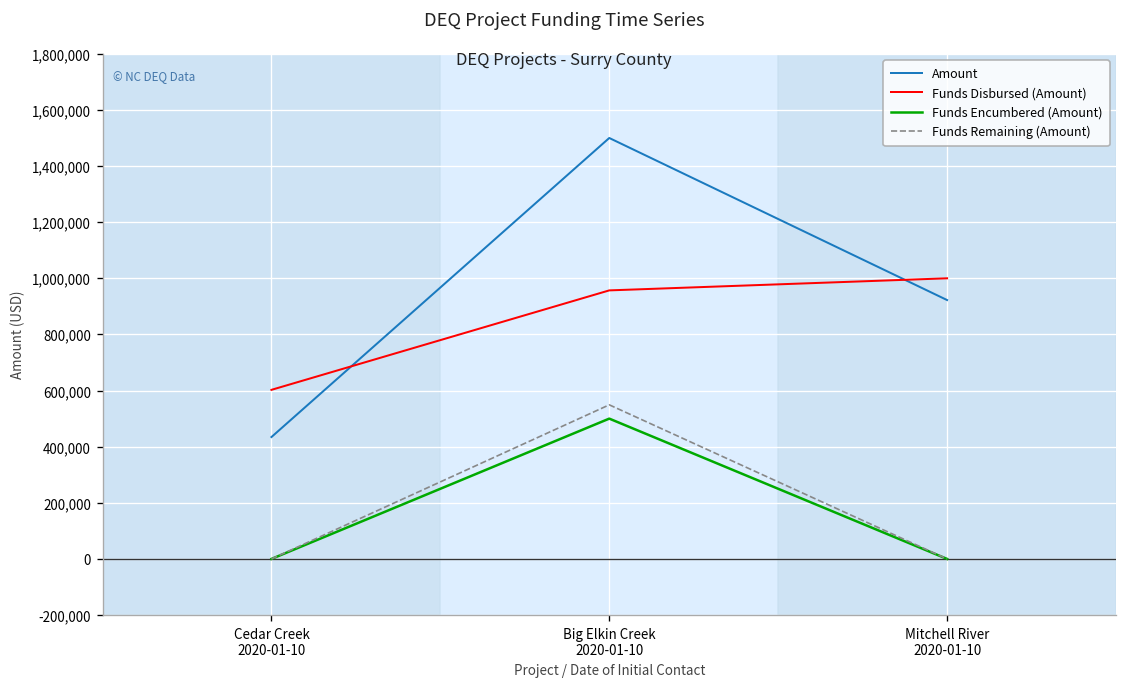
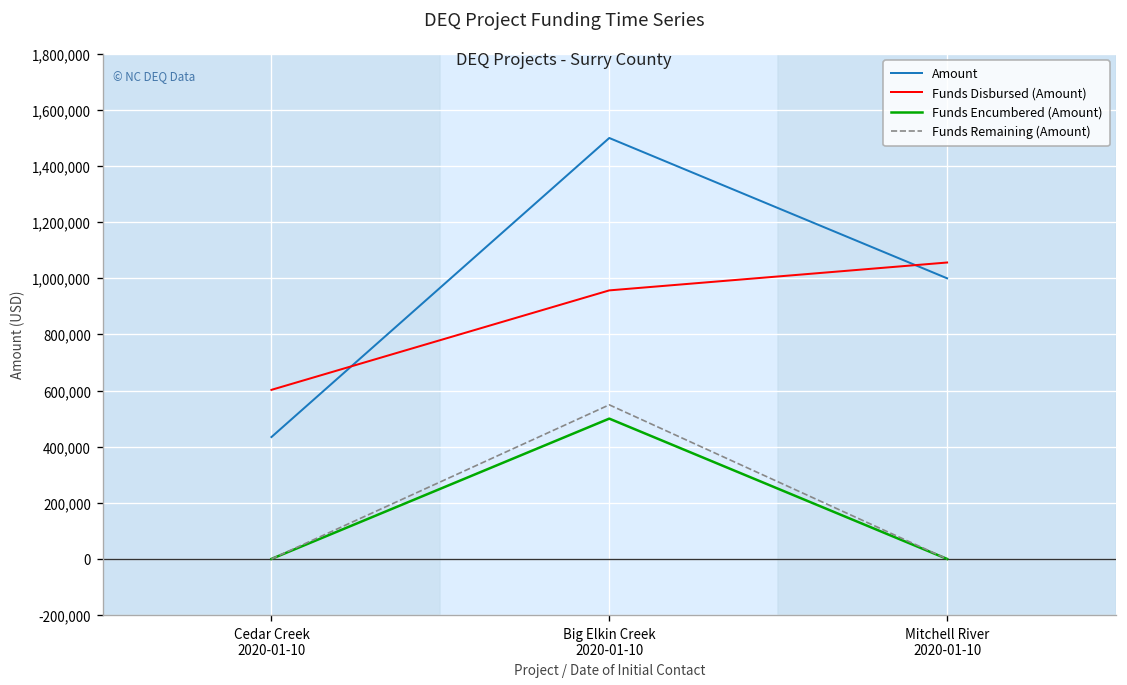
  {
    "Amount": {
      "Cedar Creek 2020-01-10": "430,000",
      "Big Elkin Creek 2020-01-10": "1,500,000",
-     "Mitchell River 2020-01-10": "920,000"
+     "Mitchell River 2020-01-10": "1,000,000"
    },
    "Funds Disbursed (Amount)": {
      "Cedar Creek 2020-01-10": "600,000",
      "Big Elkin Creek 2020-01-10": "960,000",
-     "Mitchell River 2020-01-10": "1,000,000"
+     "Mitchell River 2020-01-10": "1,060,000"
    },
    "Funds Encumbered (Amount)": {
      "Big Elkin Creek 2020-01-10": "500,000"
    },
    "Funds Remaining (Amount)": {
      "Big Elkin Creek 2020-01-10": "550,000"
    }
  }
